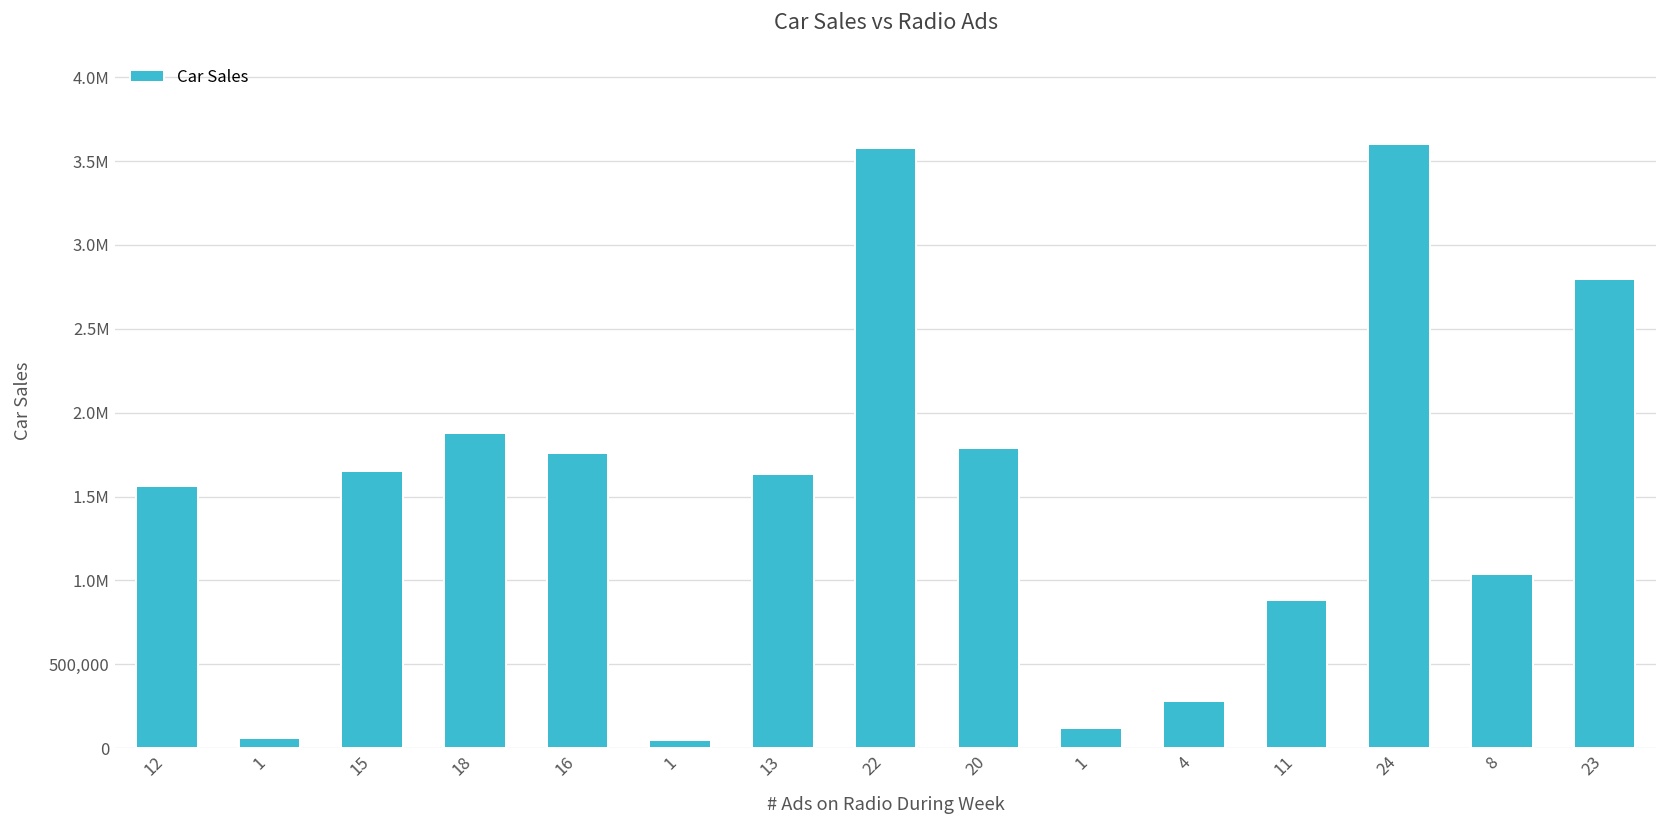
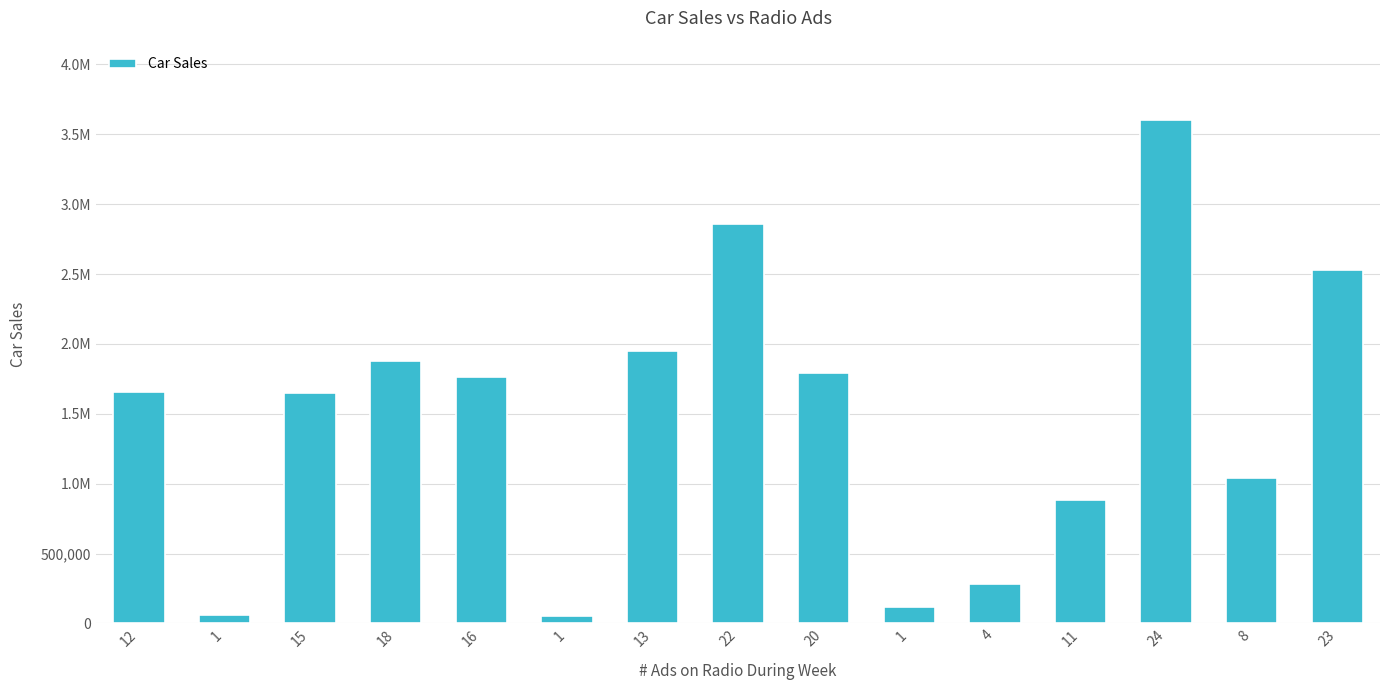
  {
-   "12": "1,560,000",
+   "12": "1,660,000",
    "15": "1,650,000",
    "18": "1,880,000",
    "16": "1,760,000",
-   "13": "1,630,000",
-   "22": "3,580,000",
+   "13": "1,950,000",
+   "22": "2,860,000",
    "20": "1,790,000",
    "4": "280,000",
    "11": "880,000",
    "24": "3,600,000",
    "8": "1,040,000",
-   "23": "2,790,000"
+   "23": "2,530,000"
  }
